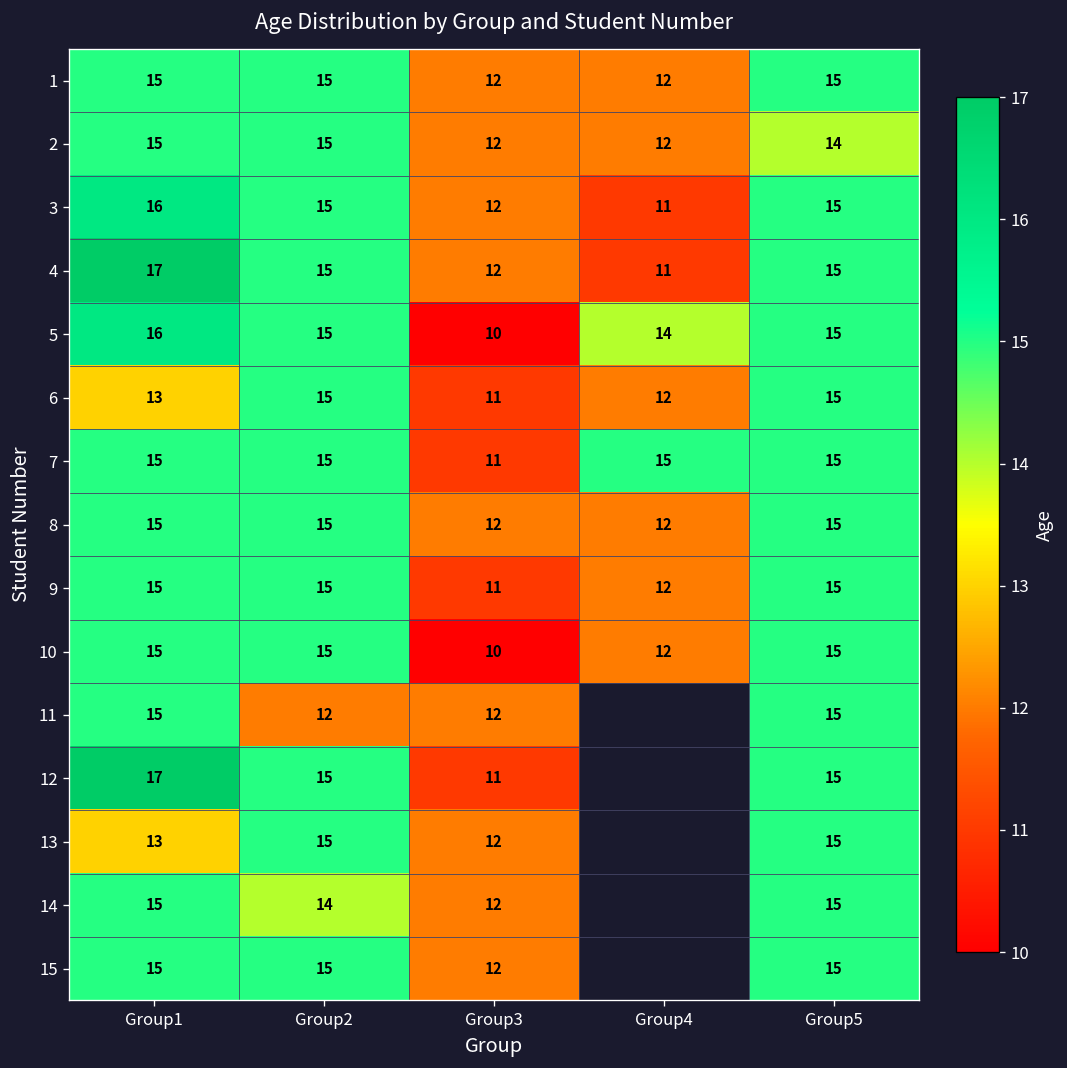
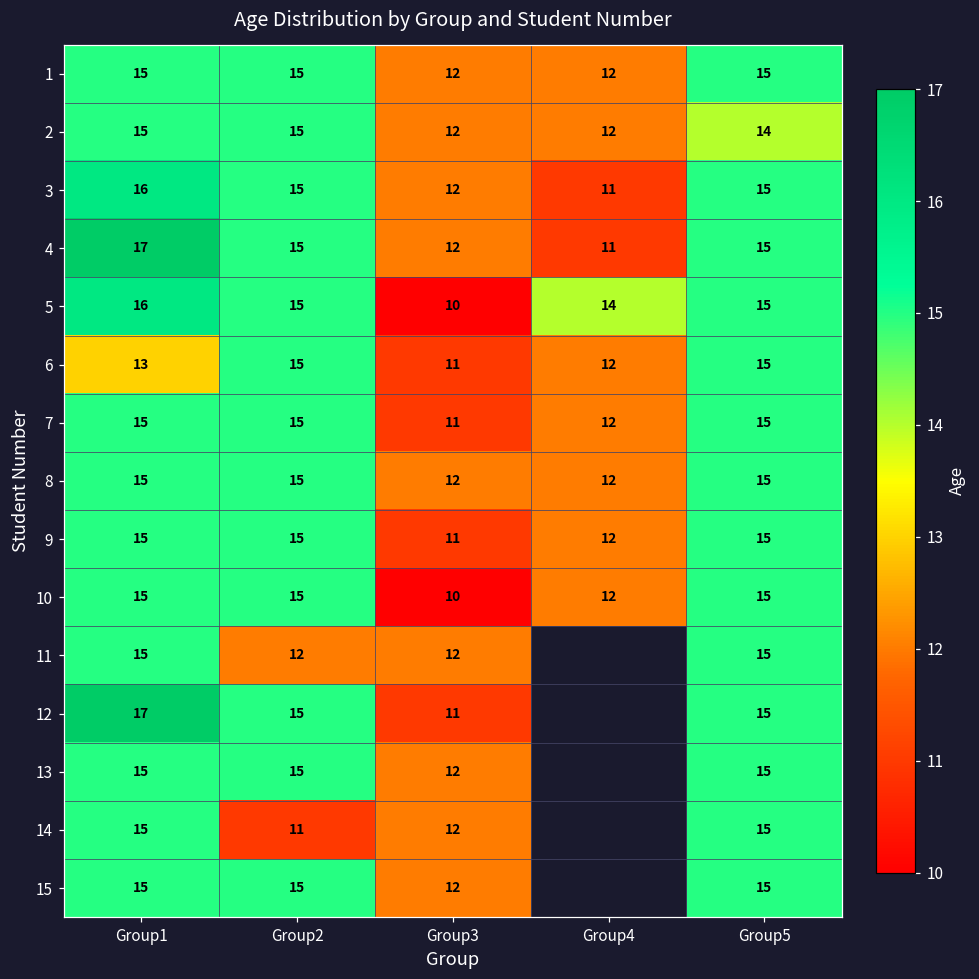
  {
    "1": {
      "Group1": 15,
      "Group2": 15,
      "Group3": 12,
      "Group4": 12,
      "Group5": 15
    },
    "2": {
      "Group1": 15,
      "Group2": 15,
      "Group3": 12,
      "Group4": 12,
      "Group5": 14
    },
    "3": {
      "Group1": 16,
      "Group2": 15,
      "Group3": 12,
      "Group4": 11,
      "Group5": 15
    },
    "4": {
      "Group1": 17,
      "Group2": 15,
      "Group3": 12,
      "Group4": 11,
      "Group5": 15
    },
    "5": {
      "Group1": 16,
      "Group2": 15,
      "Group3": 10,
      "Group4": 14,
      "Group5": 15
    },
    "6": {
      "Group1": 13,
      "Group2": 15,
      "Group3": 11,
      "Group4": 12,
      "Group5": 15
    },
    "7": {
      "Group1": 15,
      "Group2": 15,
      "Group3": 11,
-     "Group4": 15,
+     "Group4": 12,
      "Group5": 15
    },
    "8": {
      "Group1": 15,
      "Group2": 15,
      "Group3": 12,
      "Group4": 12,
      "Group5": 15
    },
    "9": {
      "Group1": 15,
      "Group2": 15,
      "Group3": 11,
      "Group4": 12,
      "Group5": 15
    },
    "10": {
      "Group1": 15,
      "Group2": 15,
      "Group3": 10,
      "Group4": 12,
      "Group5": 15
    },
    "11": {
      "Group1": 15,
      "Group2": 12,
      "Group3": 12,
      "Group5": 15
    },
    "12": {
      "Group1": 17,
      "Group2": 15,
      "Group3": 11,
      "Group5": 15
    },
    "13": {
-     "Group1": 13,
+     "Group1": 15,
      "Group2": 15,
      "Group3": 12,
      "Group5": 15
    },
    "14": {
      "Group1": 15,
-     "Group2": 14,
+     "Group2": 11,
      "Group3": 12,
      "Group5": 15
    },
    "15": {
      "Group1": 15,
      "Group2": 15,
      "Group3": 12,
      "Group5": 15
    }
  }
